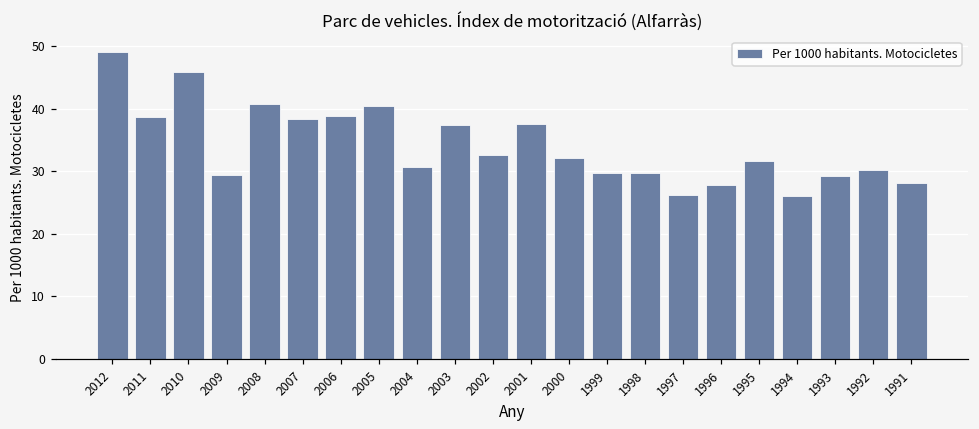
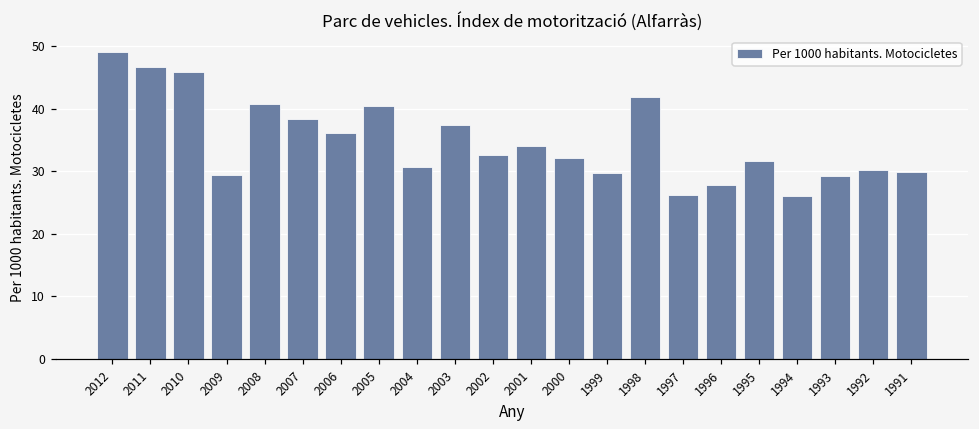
  {
    "2012": 49,
-   "2011": 39,
+   "2011": 47,
    "2010": 46,
    "2009": 29,
    "2008": 41,
    "2007": 38,
-   "2006": 39,
+   "2006": 36,
    "2005": 40,
    "2004": 31,
    "2003": 37,
    "2002": 33,
-   "2001": 38,
+   "2001": 34,
    "2000": 32,
    "1999": 30,
-   "1998": 30,
+   "1998": 42,
    "1997": 26,
    "1996": 28,
    "1995": 32,
    "1994": 26,
    "1993": 29,
    "1992": 30,
-   "1991": 28
+   "1991": 30
  }
